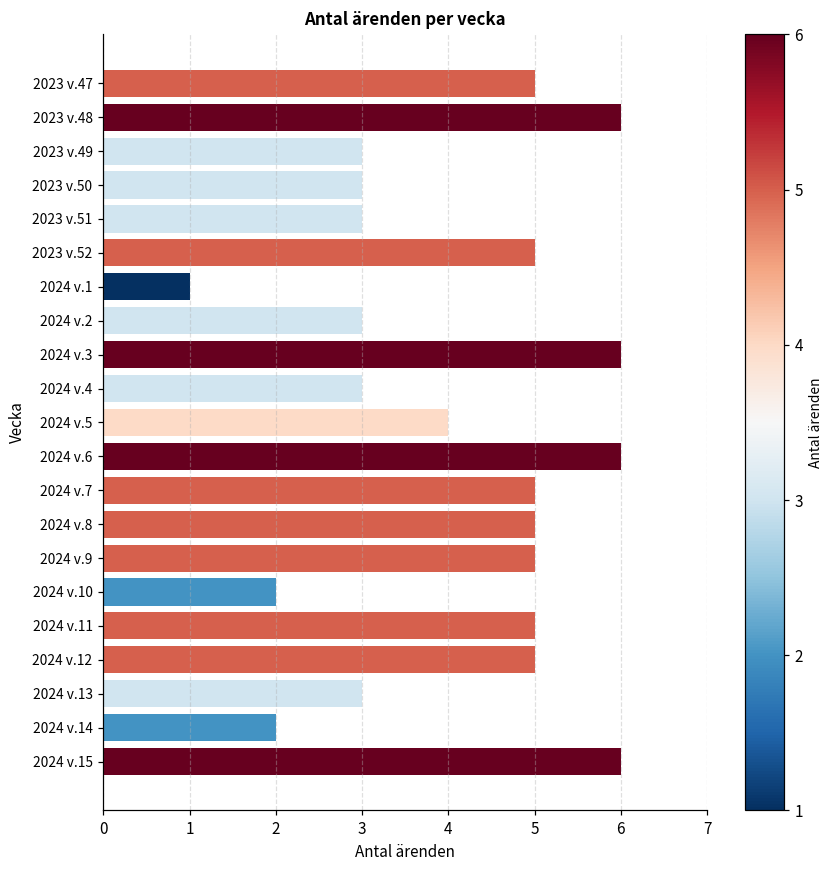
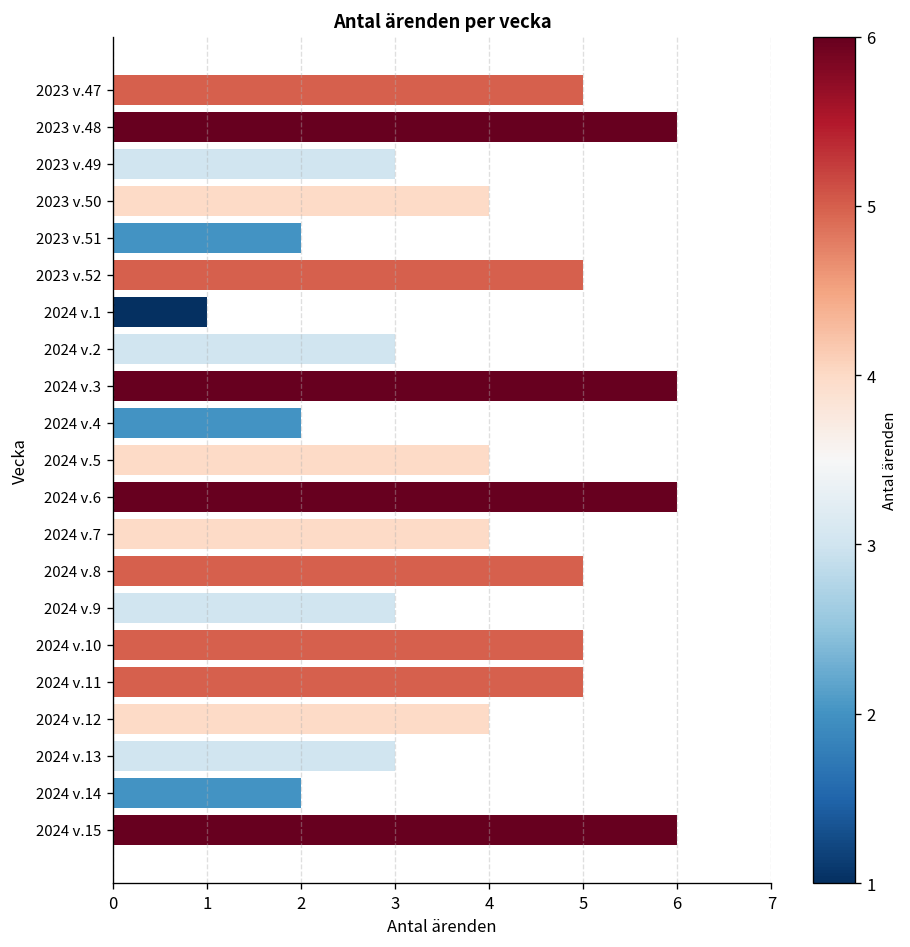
  {
    "2023 v.47": 5,
    "2023 v.48": 6,
    "2023 v.49": 3,
-   "2023 v.50": 3,
-   "2023 v.51": 3,
+   "2023 v.50": 4,
+   "2023 v.51": 2,
    "2023 v.52": 5,
    "2024 v.1": 1,
    "2024 v.2": 3,
    "2024 v.3": 6,
-   "2024 v.4": 3,
+   "2024 v.4": 2,
    "2024 v.5": 4,
    "2024 v.6": 6,
-   "2024 v.7": 5,
+   "2024 v.7": 4,
    "2024 v.8": 5,
-   "2024 v.9": 5,
-   "2024 v.10": 2,
+   "2024 v.9": 3,
+   "2024 v.10": 5,
    "2024 v.11": 5,
-   "2024 v.12": 5,
+   "2024 v.12": 4,
    "2024 v.13": 3,
    "2024 v.14": 2,
    "2024 v.15": 6
  }
